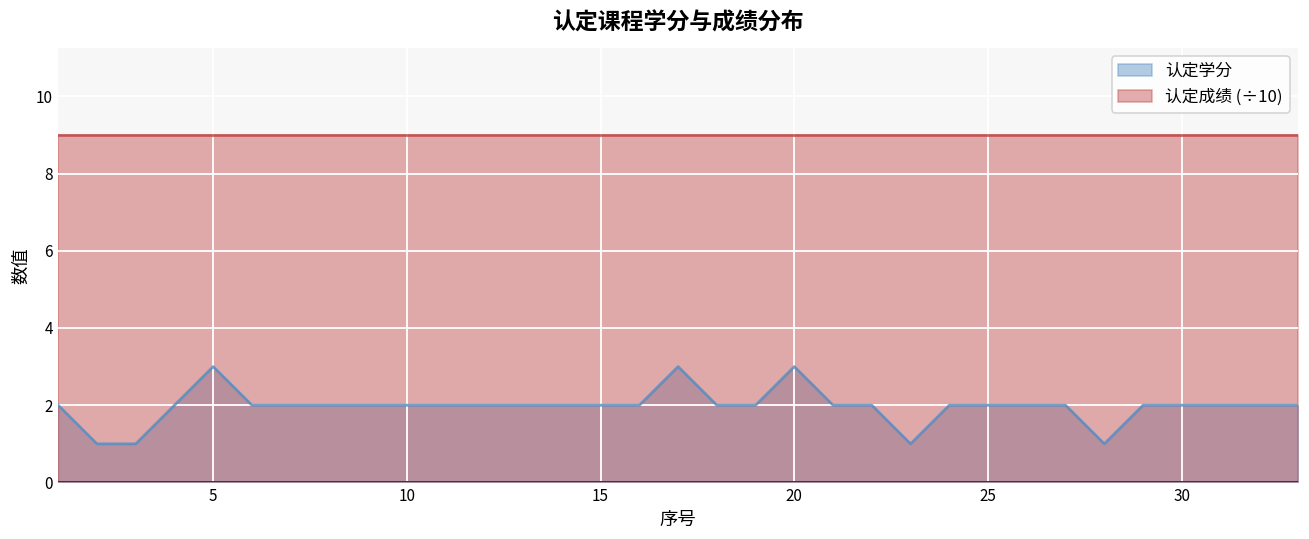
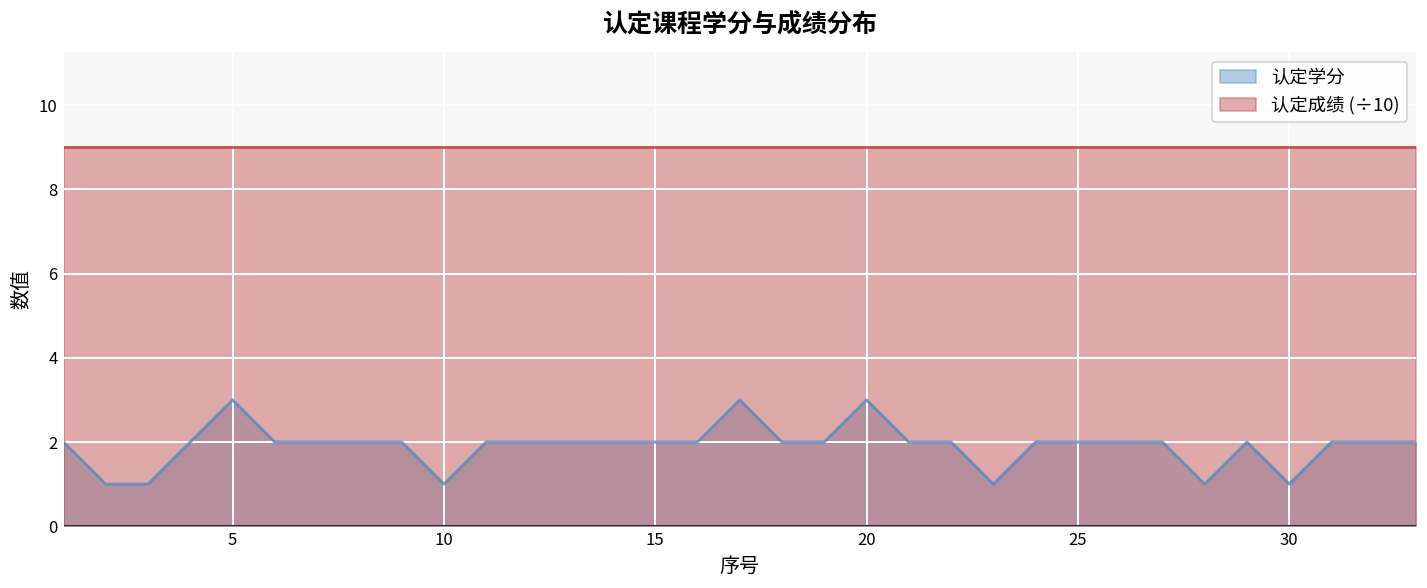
  {
    "认定学分": {
      "5": 3,
-     "10": 2,
+     "10": 1,
      "15": 2,
      "20": 3,
      "25": 2,
-     "30": 2
+     "30": 1
    },
    "认定成绩 (÷10)": {
      "5": 9,
      "10": 9,
      "15": 9,
      "20": 9,
      "25": 9,
      "30": 9
    }
  }
